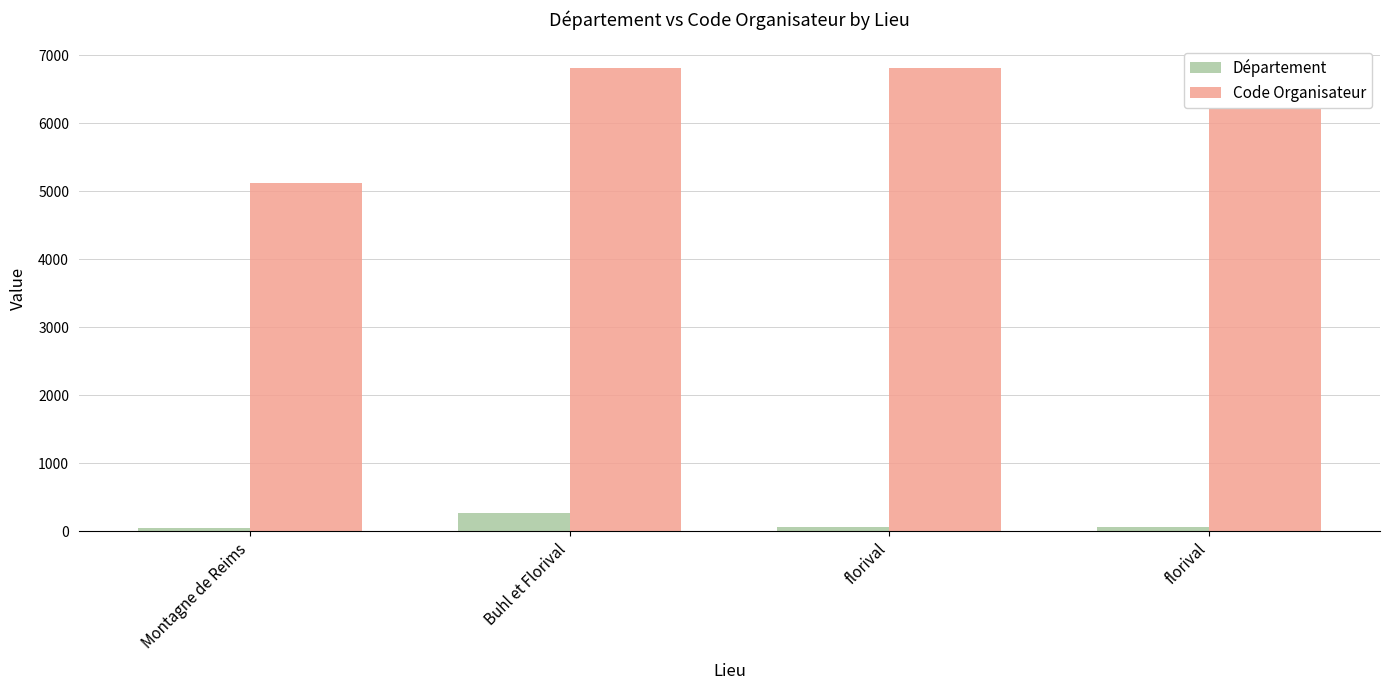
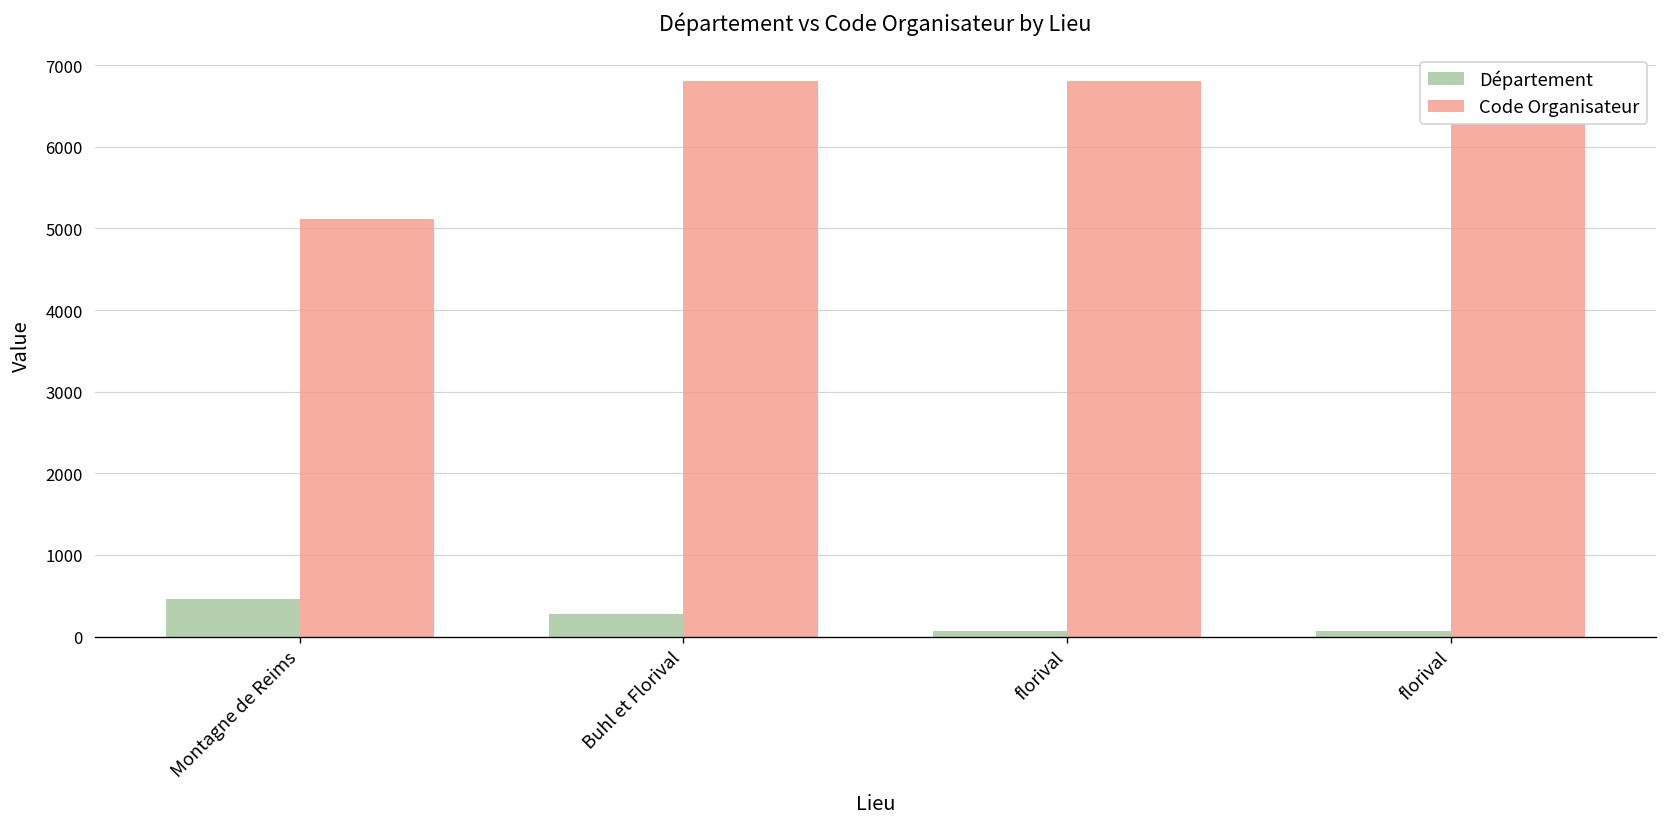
  {
    "Département": {
-     "Montagne de Reims": 100,
+     "Montagne de Reims": 500,
      "Buhl et Florival": 300
    },
    "Code Organisateur": {
      "Montagne de Reims": 5100,
      "Buhl et Florival": 6800
    }
  }
